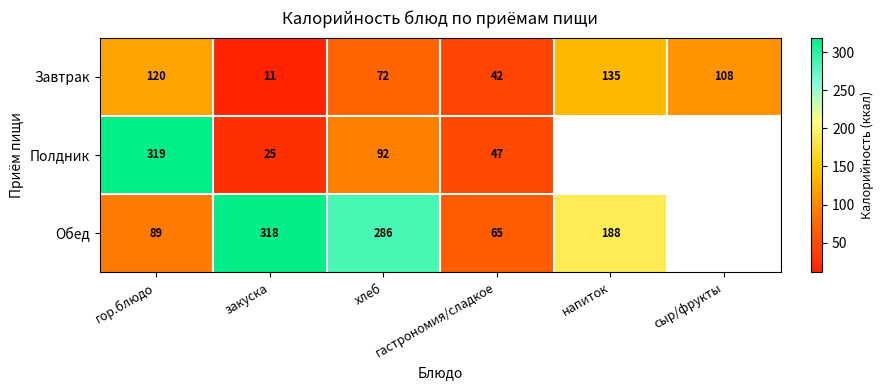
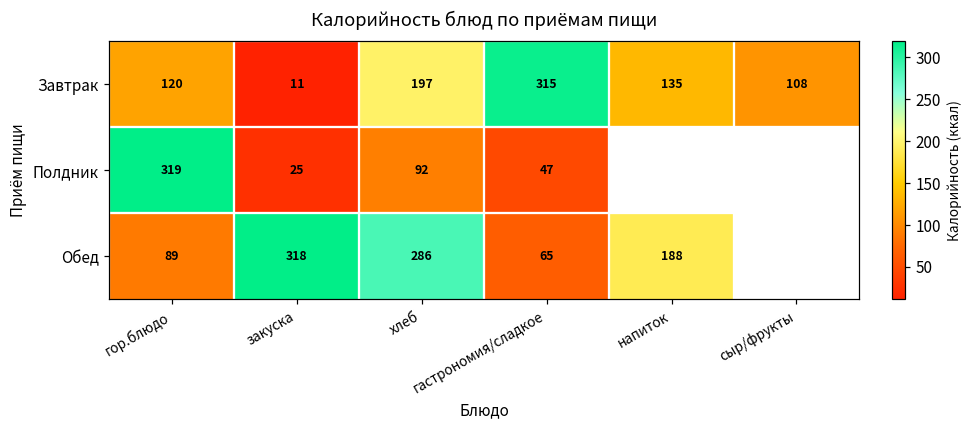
  {
    "Завтрак": {
      "гор.блюдо": 120,
      "закуска": 11,
-     "хлеб": 72,
-     "гастрономия/сладкое": 42,
+     "хлеб": 197,
+     "гастрономия/сладкое": 315,
      "напиток": 135,
      "сыр/фрукты": 108
    },
    "Полдник": {
      "гор.блюдо": 319,
      "закуска": 25,
      "хлеб": 92,
      "гастрономия/сладкое": 47
    },
    "Обед": {
      "гор.блюдо": 89,
      "закуска": 318,
      "хлеб": 286,
      "гастрономия/сладкое": 65,
      "напиток": 188
    }
  }
